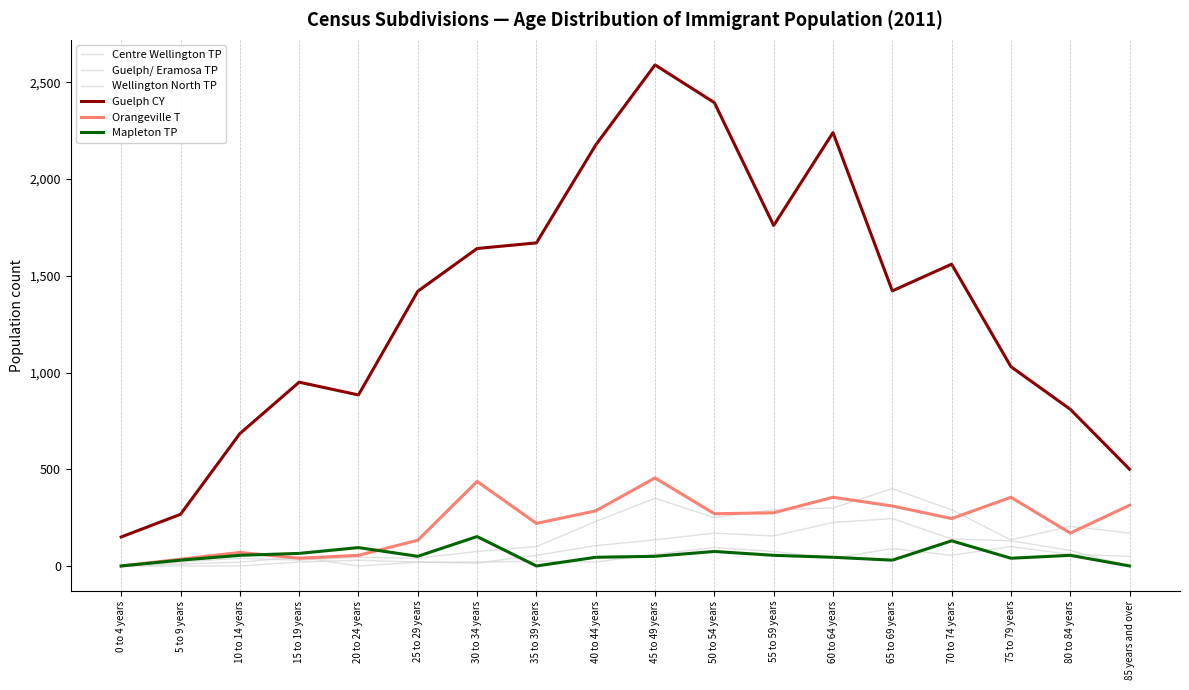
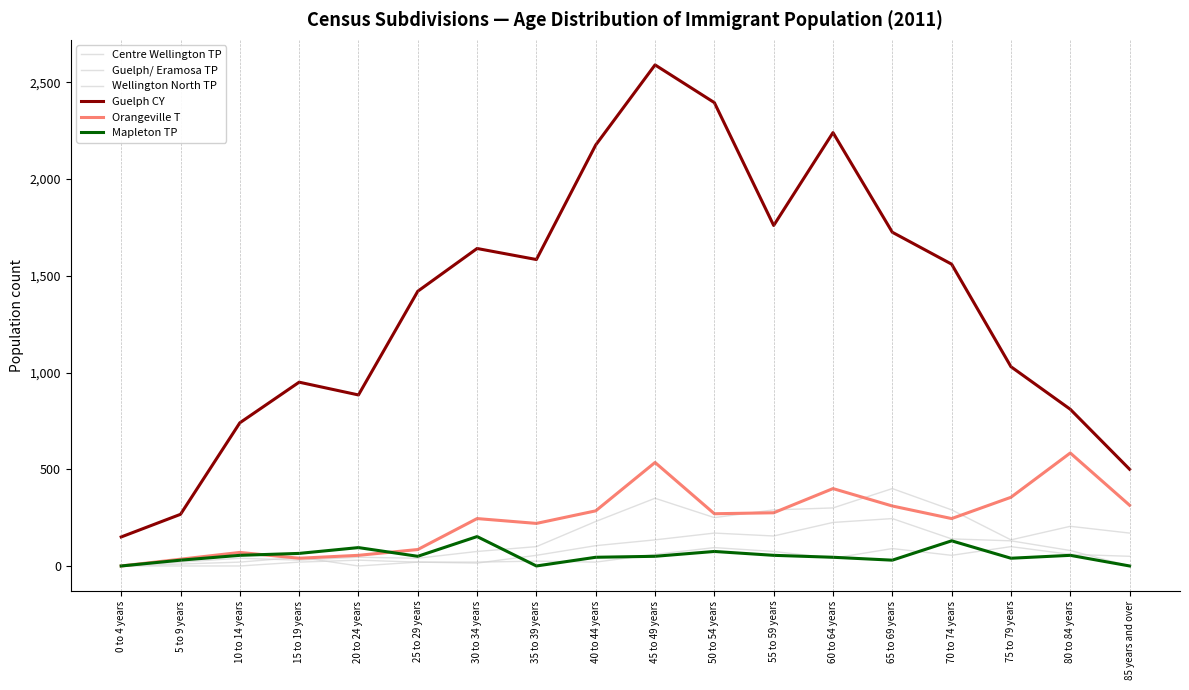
  {
    "Guelph CY": {
      "0 to 4 years": "150",
      "5 to 9 years": "270",
-     "10 to 14 years": "680",
+     "10 to 14 years": "740",
      "15 to 19 years": "950",
      "20 to 24 years": "880",
      "25 to 29 years": "1,420",
      "30 to 34 years": "1,640",
-     "35 to 39 years": "1,670",
+     "35 to 39 years": "1,580",
      "40 to 44 years": "2,180",
      "45 to 49 years": "2,590",
      "50 to 54 years": "2,400",
      "55 to 59 years": "1,760",
      "60 to 64 years": "2,240",
-     "65 to 69 years": "1,420",
+     "65 to 69 years": "1,730",
      "70 to 74 years": "1,560",
      "75 to 79 years": "1,030",
      "80 to 84 years": "810",
      "85 years and over": "500"
    },
    "Orangeville T": {
      "10 to 14 years": "70",
-     "25 to 29 years": "130",
-     "30 to 34 years": "440",
+     "25 to 29 years": "90",
+     "30 to 34 years": "250",
      "35 to 39 years": "220",
      "40 to 44 years": "290",
-     "45 to 49 years": "460",
+     "45 to 49 years": "540",
      "50 to 54 years": "270",
      "55 to 59 years": "280",
-     "60 to 64 years": "360",
+     "60 to 64 years": "400",
      "65 to 69 years": "310",
      "70 to 74 years": "250",
      "75 to 79 years": "360",
-     "80 to 84 years": "170",
+     "80 to 84 years": "580",
      "85 years and over": "310"
    },
    "Mapleton TP": {
      "10 to 14 years": "60",
      "15 to 19 years": "70",
      "20 to 24 years": "100",
      "30 to 34 years": "150",
      "35 to 39 years": "0",
      "40 to 44 years": "50",
      "50 to 54 years": "80",
      "55 to 59 years": "60",
      "65 to 69 years": "30",
      "75 to 79 years": "40"
    }
  }
